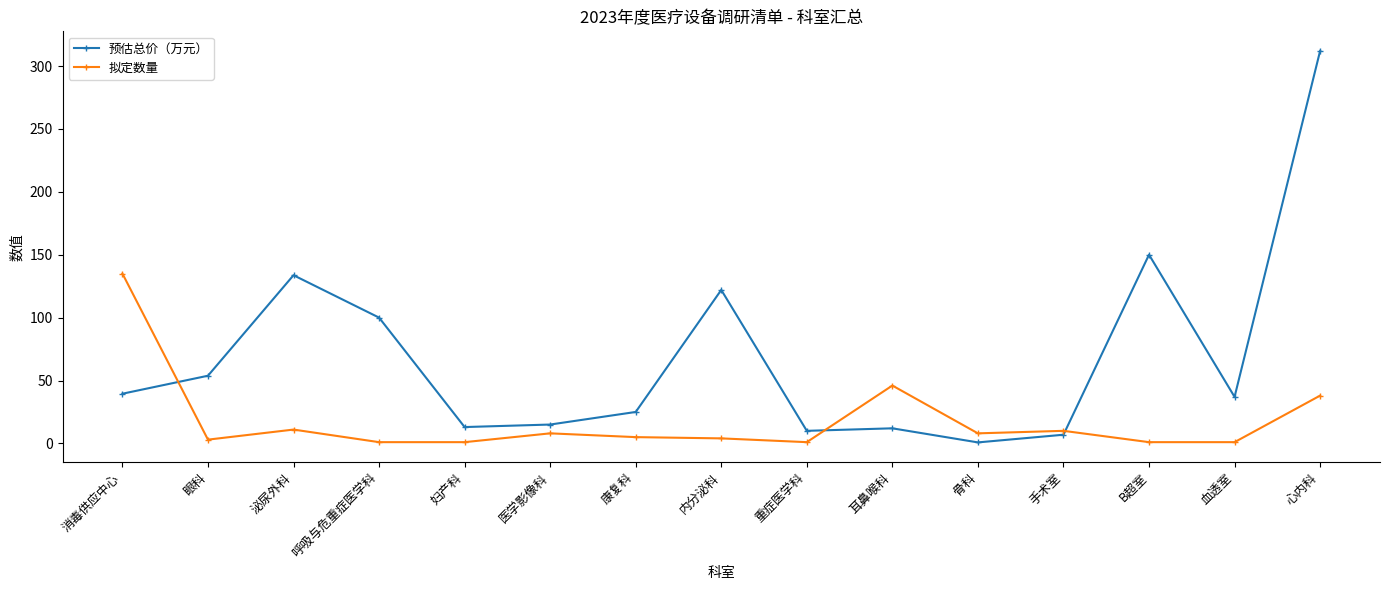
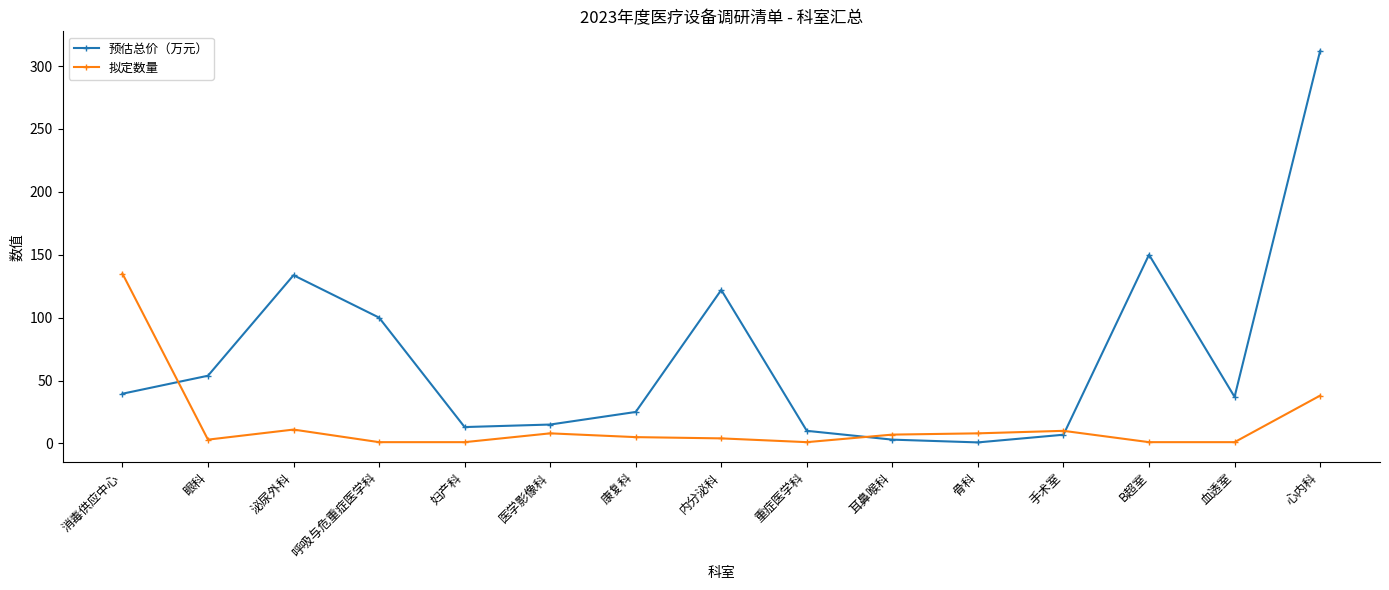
  {
    "预估总价（万元）": {
      "消毒供应中心": 40,
      "眼科": 54,
      "泌尿外科": 134,
      "呼吸与危重症医学科": 100,
      "妇产科": 13,
      "医学影像科": 15,
      "康复科": 25,
      "内分泌科": 122,
      "重症医学科": 10,
-     "耳鼻喉科": 12,
+     "耳鼻喉科": 3,
      "骨科": 1,
      "手术室": 7,
      "B超室": 150,
      "血透室": 37,
      "心内科": 312
    },
    "拟定数量": {
      "消毒供应中心": 135,
      "眼科": 3,
      "泌尿外科": 11,
      "呼吸与危重症医学科": 1,
      "妇产科": 1,
      "医学影像科": 8,
      "康复科": 5,
      "内分泌科": 4,
      "重症医学科": 1,
-     "耳鼻喉科": 46,
+     "耳鼻喉科": 7,
      "骨科": 8,
      "手术室": 10,
      "B超室": 1,
      "血透室": 1,
      "心内科": 38
    }
  }
